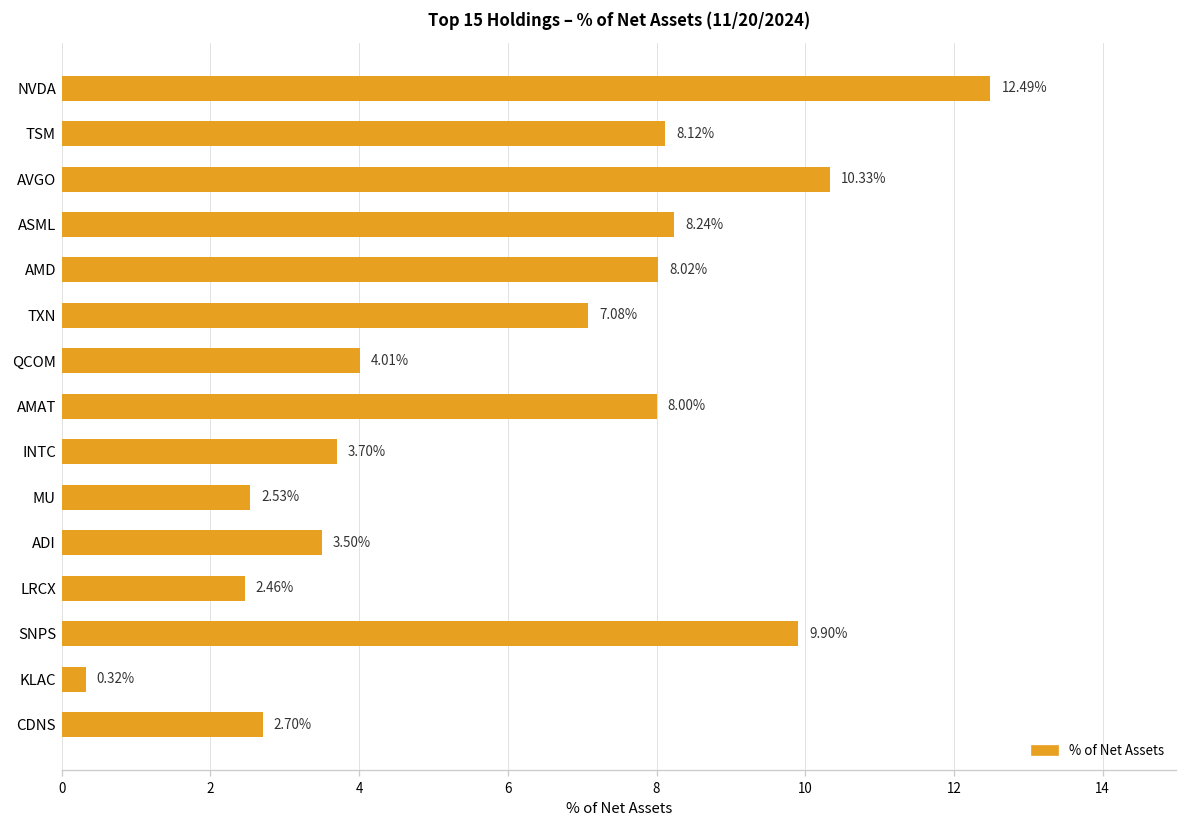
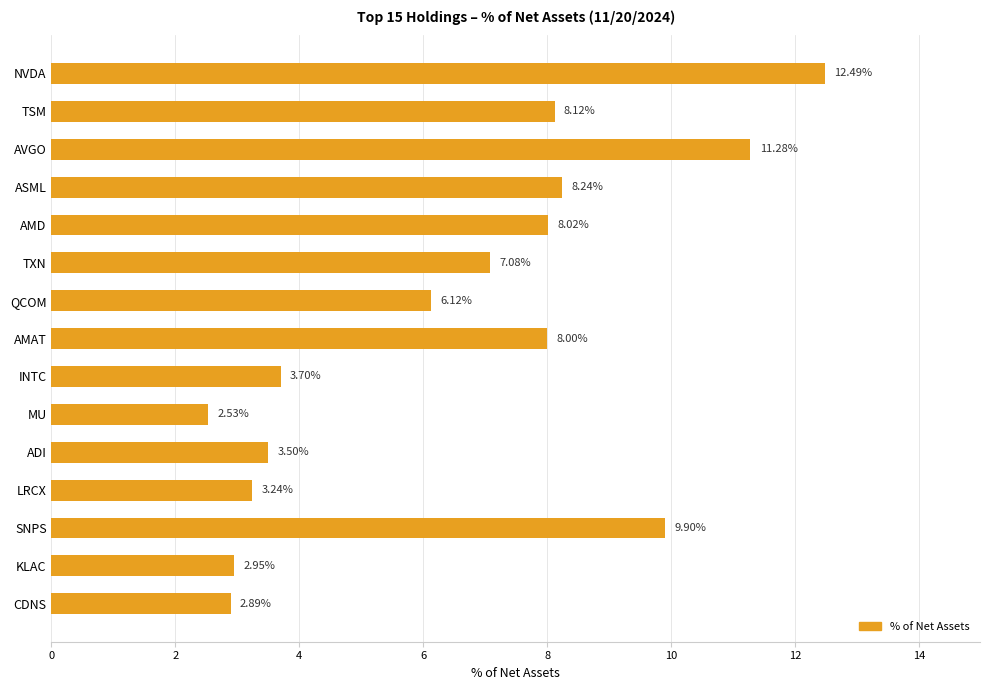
  {
    "NVDA": "12.49%",
    "TSM": "8.12%",
-   "AVGO": "10.33%",
+   "AVGO": "11.28%",
    "ASML": "8.24%",
    "AMD": "8.02%",
    "TXN": "7.08%",
-   "QCOM": "4.01%",
+   "QCOM": "6.12%",
    "AMAT": "8.00%",
    "INTC": "3.70%",
    "MU": "2.53%",
    "ADI": "3.50%",
-   "LRCX": "2.46%",
+   "LRCX": "3.24%",
    "SNPS": "9.90%",
-   "KLAC": "0.32%",
-   "CDNS": "2.70%"
+   "KLAC": "2.95%",
+   "CDNS": "2.89%"
  }
